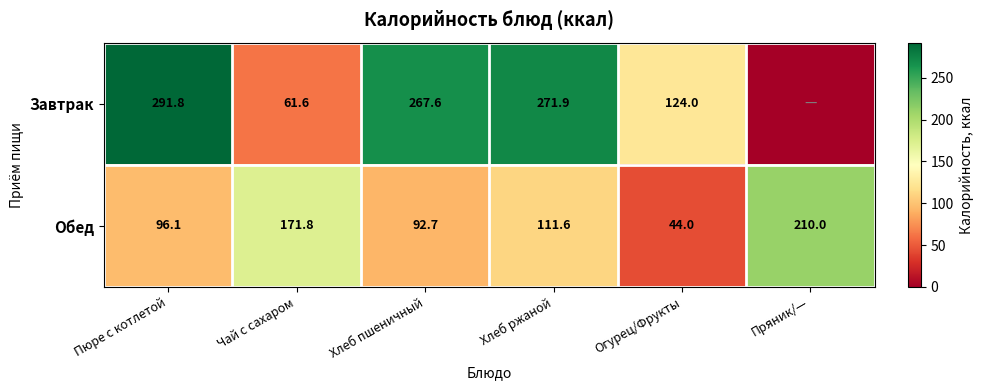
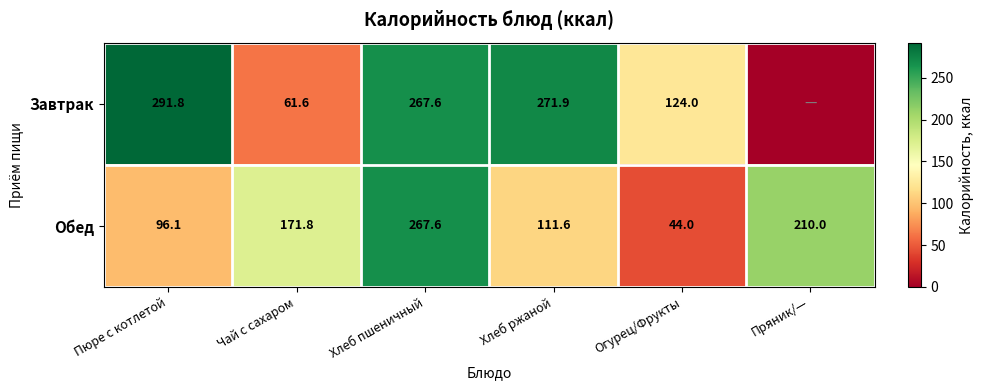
  {
    "Завтрак": {
      "Пюре с котлетой": 291.8,
      "Чай с сахаром": 61.6,
      "Хлеб пшеничный": 267.6,
      "Хлеб ржаной": 271.9,
      "Огурец/Фрукты": 124.0
    },
    "Обед": {
      "Пюре с котлетой": 96.1,
      "Чай с сахаром": 171.8,
-     "Хлеб пшеничный": 92.7,
+     "Хлеб пшеничный": 267.6,
      "Хлеб ржаной": 111.6,
      "Огурец/Фрукты": 44.0,
      "Пряник/—": 210.0
    }
  }
